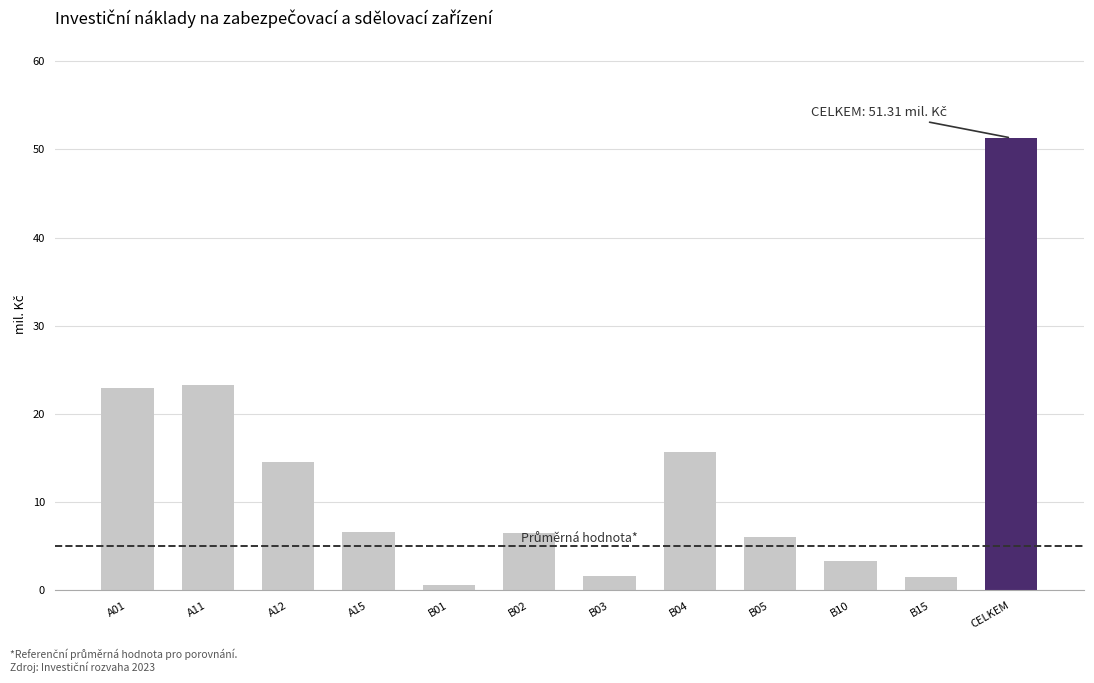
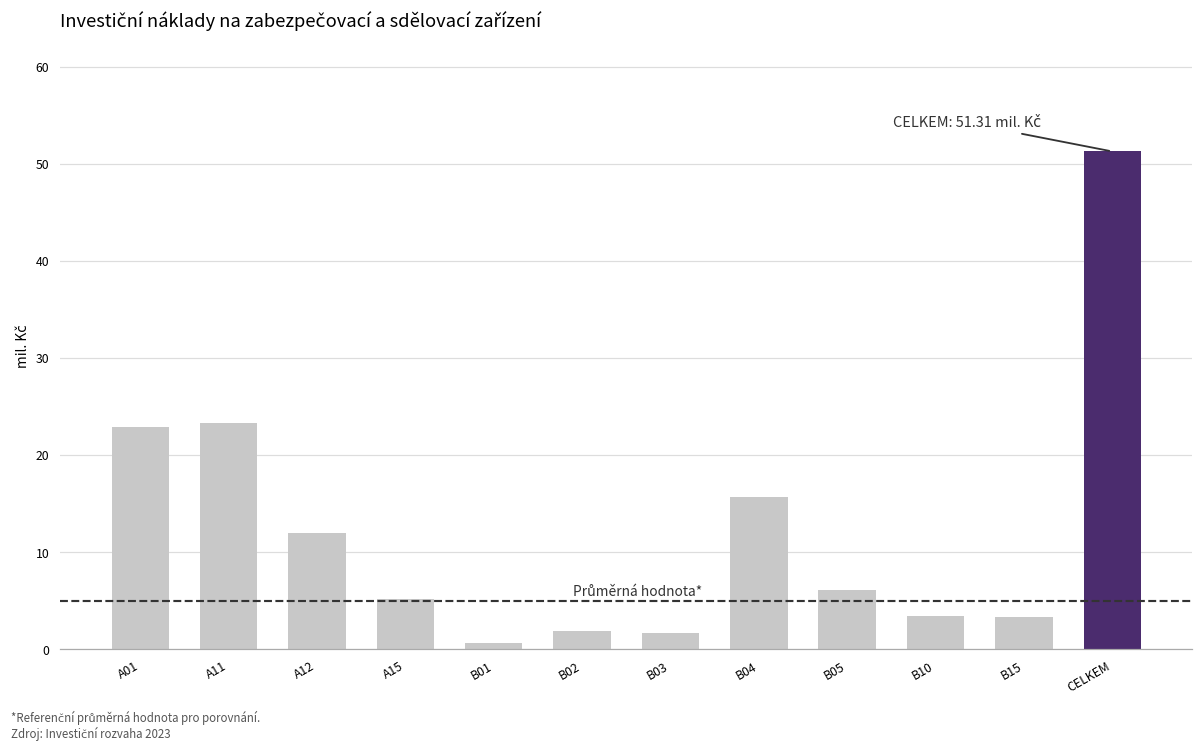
  {
    "A01": 23,
    "A11": 23,
-   "A12": 15,
-   "A15": 7,
+   "A12": 12,
+   "A15": 5,
    "B01": 1,
-   "B02": 6,
+   "B02": 2,
    "B03": 2,
    "B04": 16,
    "B05": 6,
    "B10": 3,
-   "B15": 1
+   "B15": 3
  }
